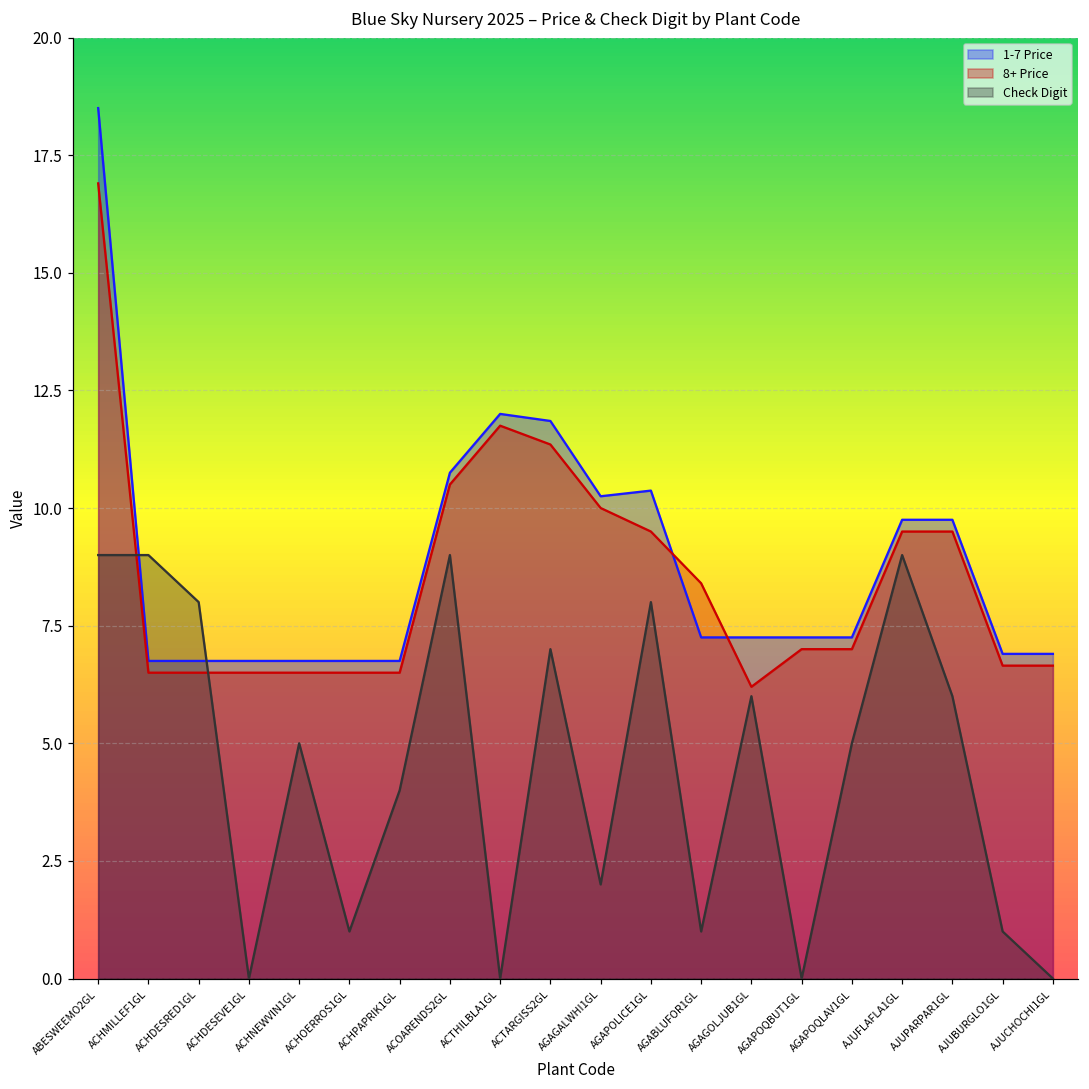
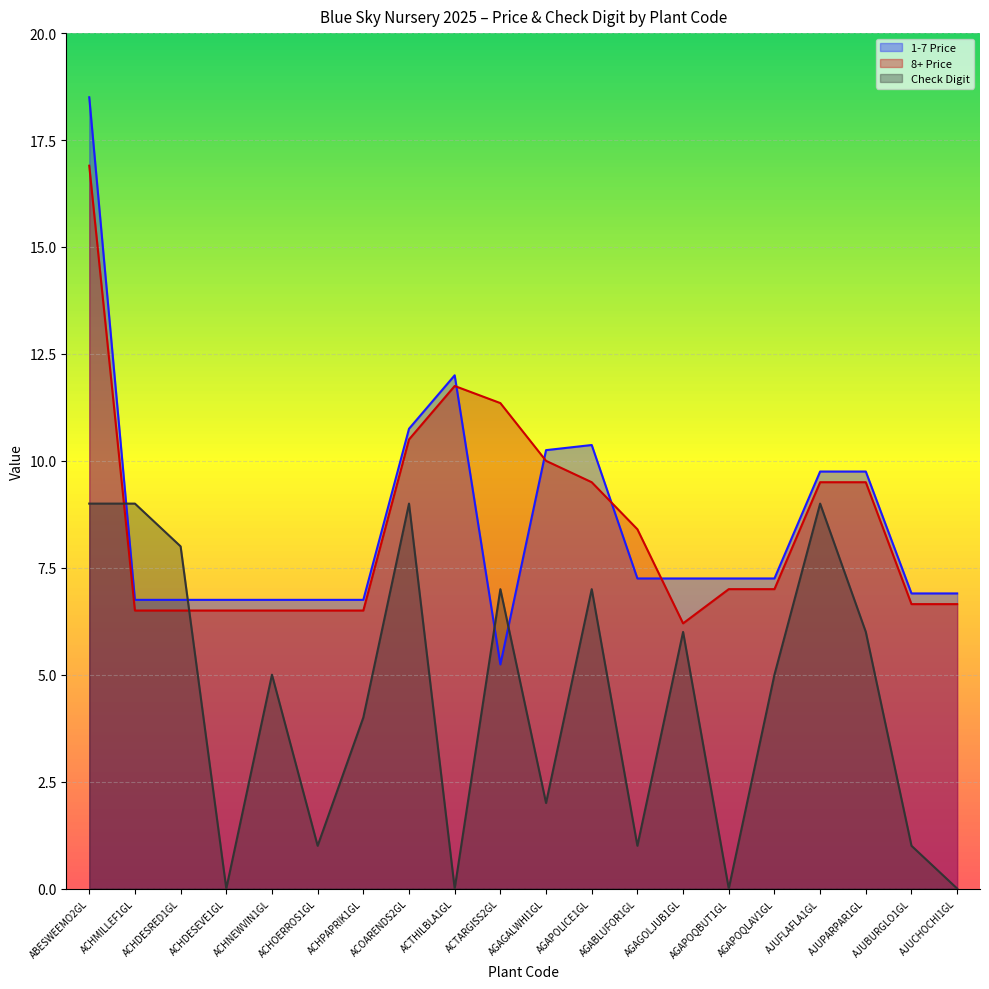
  {
    "1-7 Price": {
      "ABESWEEMO2GL": 18.5,
      "ACHMILLEF1GL": 6.8,
      "ACHDESRED1GL": 6.8,
      "ACHDESEVE1GL": 6.8,
      "ACHNEWVIN1GL": 6.8,
      "ACHOERROS1GL": 6.8,
      "ACHPAPRIK1GL": 6.8,
      "ACOARENDS2GL": 10.8,
      "ACTHILBLA1GL": 12.0,
-     "ACTARGISS2GL": 11.9,
+     "ACTARGISS2GL": 5.2,
      "AGAGALWHI1GL": 10.3,
      "AGAPOLICE1GL": 10.4,
      "AGABLUFOR1GL": 7.3,
      "AGAGOLJUB1GL": 7.3,
      "AGAPOQBUT1GL": 7.3,
      "AGAPOQLAV1GL": 7.3,
      "AJUFLAFLA1GL": 9.8,
      "AJUPARPAR1GL": 9.8,
      "AJUBURGLO1GL": 6.9,
      "AJUCHOCHI1GL": 6.9
    },
    "8+ Price": {
      "ABESWEEMO2GL": 16.9,
      "ACHMILLEF1GL": 6.5,
      "ACHDESRED1GL": 6.5,
      "ACHDESEVE1GL": 6.5,
      "ACHNEWVIN1GL": 6.5,
      "ACHOERROS1GL": 6.5,
      "ACHPAPRIK1GL": 6.5,
      "ACOARENDS2GL": 10.5,
      "ACTHILBLA1GL": 11.8,
      "ACTARGISS2GL": 11.4,
      "AGAGALWHI1GL": 10.0,
      "AGAPOLICE1GL": 9.5,
      "AGABLUFOR1GL": 8.4,
      "AGAGOLJUB1GL": 6.2,
      "AGAPOQBUT1GL": 7.0,
      "AGAPOQLAV1GL": 7.0,
      "AJUFLAFLA1GL": 9.5,
      "AJUPARPAR1GL": 9.5,
      "AJUBURGLO1GL": 6.7,
      "AJUCHOCHI1GL": 6.7
    },
    "Check Digit": {
      "ABESWEEMO2GL": 9,
      "ACHMILLEF1GL": 9,
      "ACHDESRED1GL": 8,
      "ACHDESEVE1GL": 0,
      "ACHNEWVIN1GL": 5,
      "ACHOERROS1GL": 1,
      "ACHPAPRIK1GL": 4,
      "ACOARENDS2GL": 9,
      "ACTHILBLA1GL": 0,
      "ACTARGISS2GL": 7,
      "AGAGALWHI1GL": 2,
-     "AGAPOLICE1GL": 8,
+     "AGAPOLICE1GL": 7,
      "AGABLUFOR1GL": 1,
      "AGAGOLJUB1GL": 6,
      "AGAPOQBUT1GL": 0,
      "AGAPOQLAV1GL": 5,
      "AJUFLAFLA1GL": 9,
      "AJUPARPAR1GL": 6,
      "AJUBURGLO1GL": 1,
      "AJUCHOCHI1GL": 0
    }
  }
